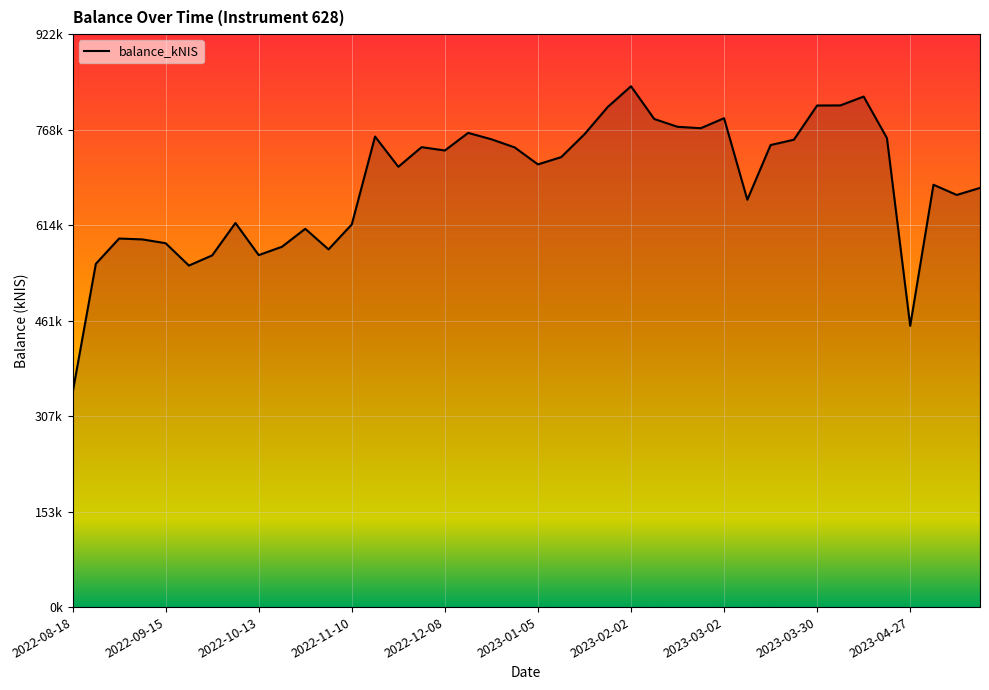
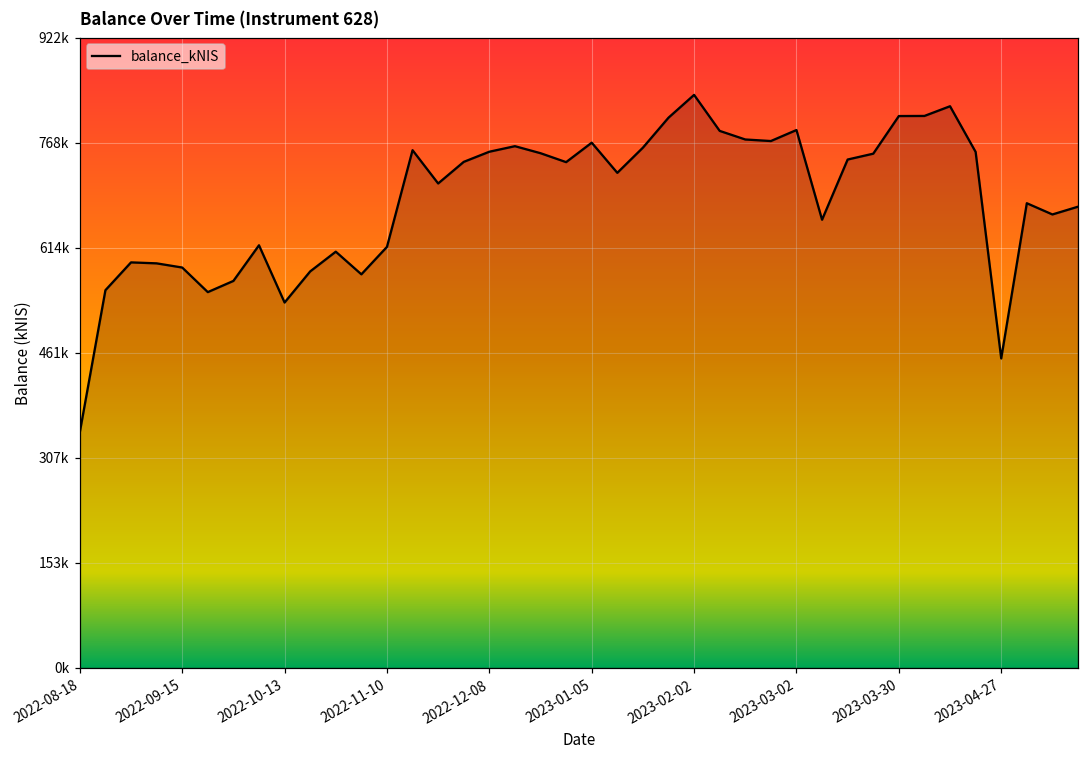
  {
    "2022-08-18": 340000,
    "2022-09-15": 590000,
-   "2022-10-13": 570000,
+   "2022-10-13": 530000,
    "2022-11-10": 620000,
-   "2022-12-08": 730000,
-   "2023-01-05": 710000,
+   "2022-12-08": 760000,
+   "2023-01-05": 770000,
    "2023-02-02": 840000,
    "2023-03-02": 790000,
    "2023-03-30": 810000,
    "2023-04-27": 450000
  }
